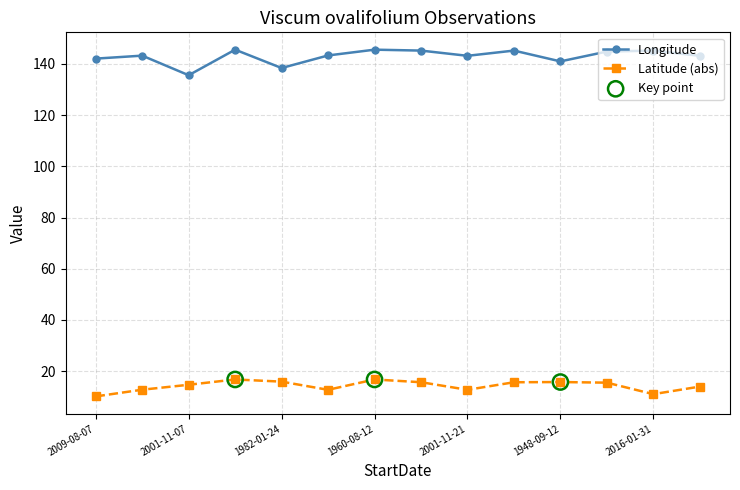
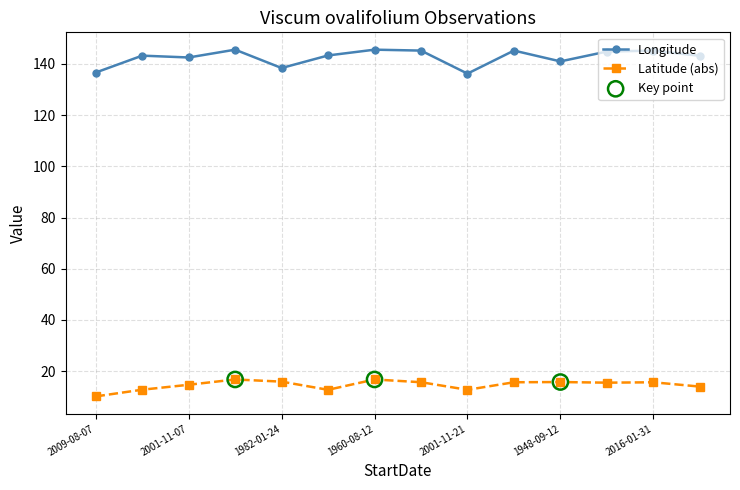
  {
    "Longitude": {
-     "2009-08-07": 142,
-     "2001-11-07": 136,
+     "2009-08-07": 137,
+     "2001-11-07": 143,
      "1982-01-24": 138,
      "1960-08-12": 146,
-     "2001-11-21": 143,
+     "2001-11-21": 136,
      "1948-09-12": 141
    },
    "Latitude (abs)": {
      "2009-08-07": 10,
      "2001-11-07": 15,
      "1982-01-24": 16,
      "2001-11-21": 13,
-     "2016-01-31": 11
+     "2016-01-31": 16
    }
  }
